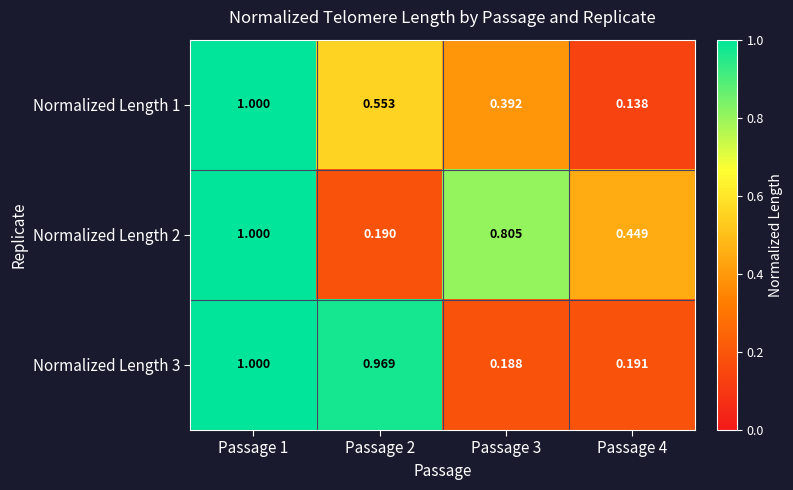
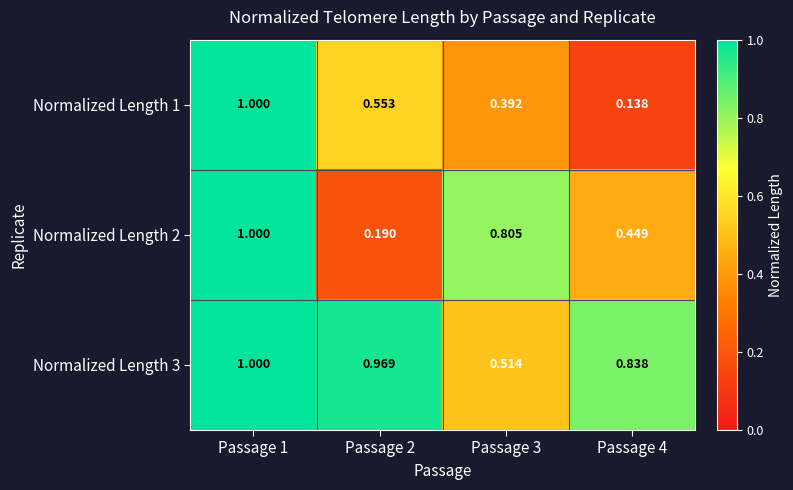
  {
    "Normalized Length 1": {
      "Passage 1": 1.000,
      "Passage 2": 0.553,
      "Passage 3": 0.392,
      "Passage 4": 0.138
    },
    "Normalized Length 2": {
      "Passage 1": 1.000,
      "Passage 2": 0.190,
      "Passage 3": 0.805,
      "Passage 4": 0.449
    },
    "Normalized Length 3": {
      "Passage 1": 1.000,
      "Passage 2": 0.969,
-     "Passage 3": 0.188,
-     "Passage 4": 0.191
+     "Passage 3": 0.514,
+     "Passage 4": 0.838
    }
  }
